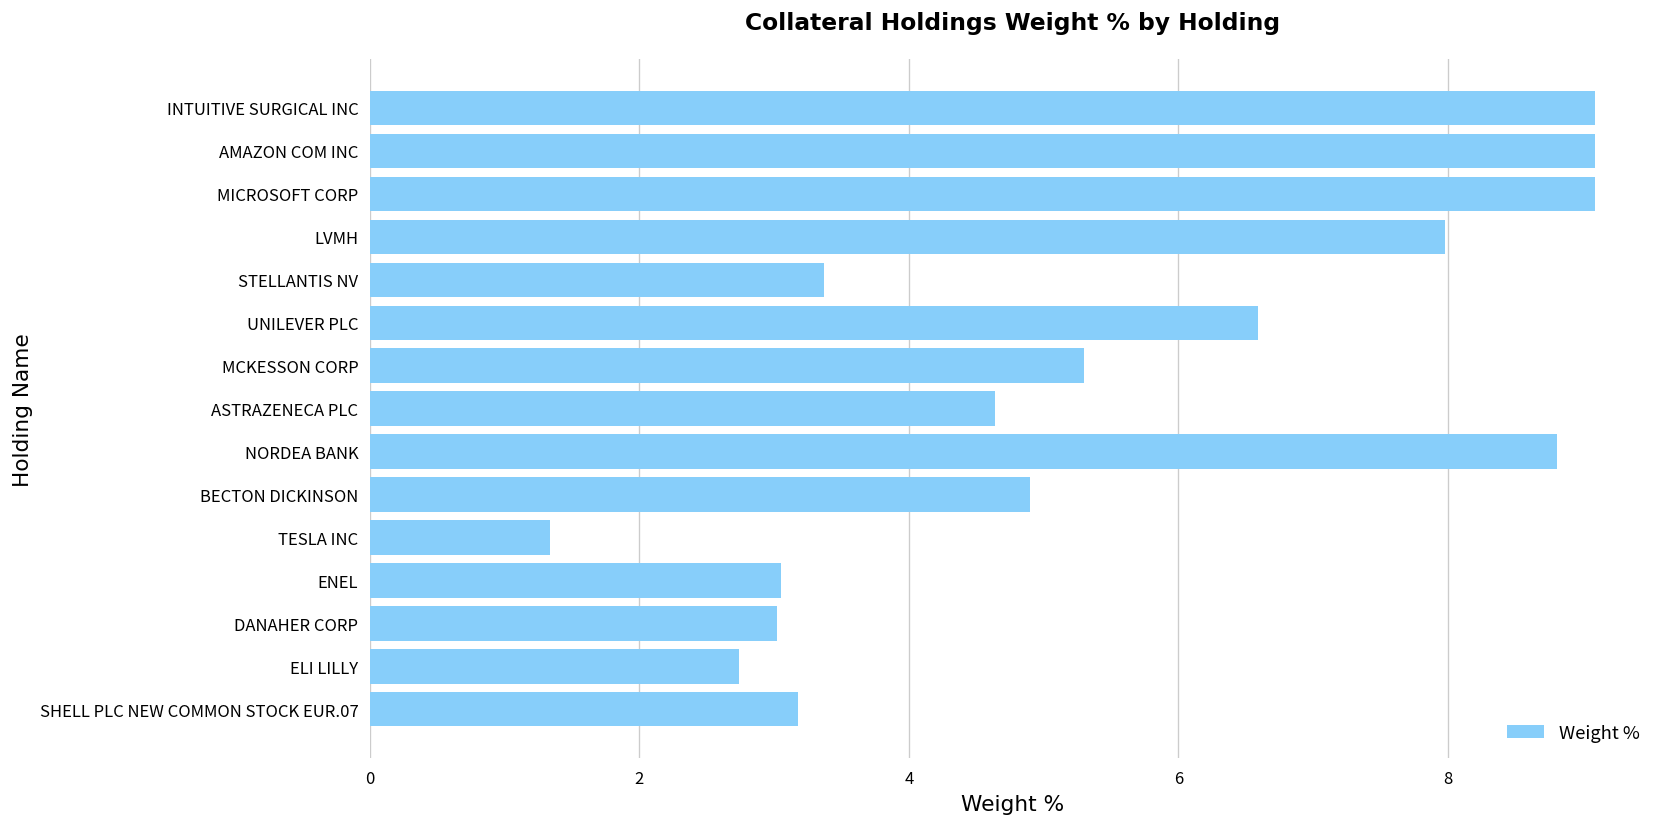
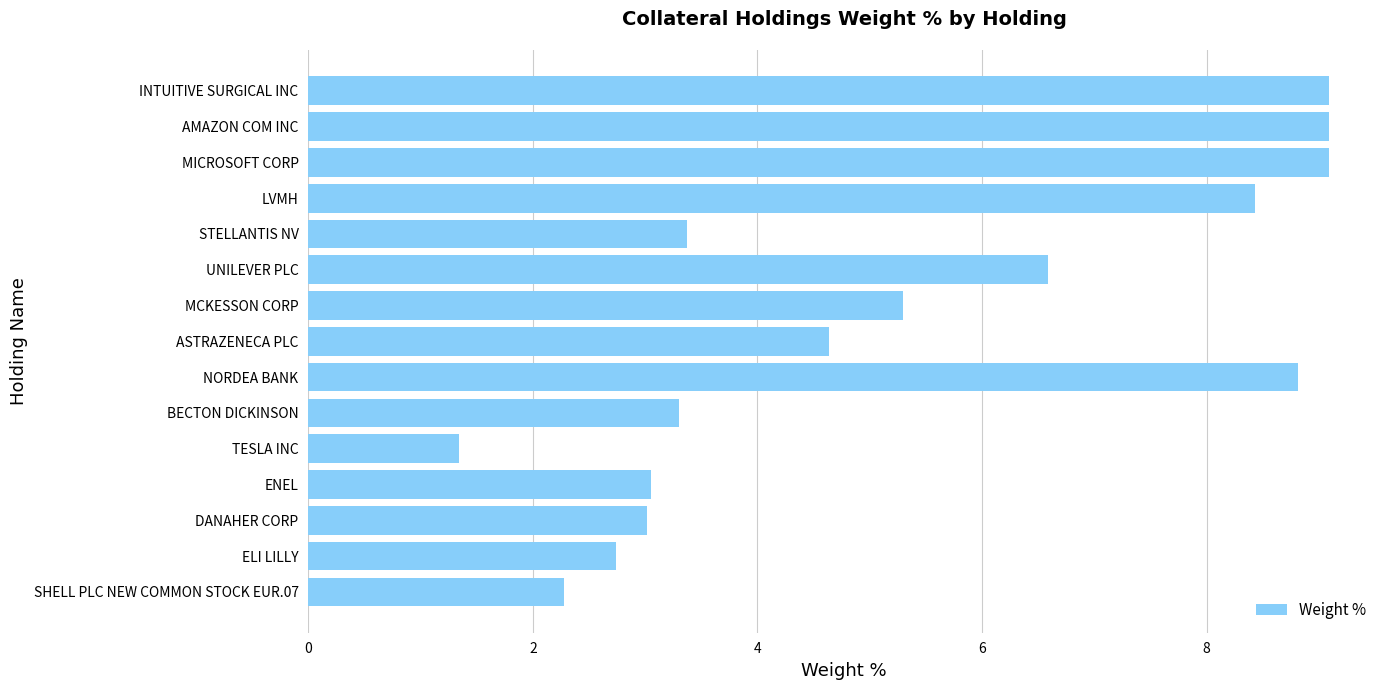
  {
    "INTUITIVE SURGICAL INC": 9.09,
    "AMAZON COM INC": 9.09,
    "MICROSOFT CORP": 9.09,
-   "LVMH": 7.98,
+   "LVMH": 8.43,
    "STELLANTIS NV": 3.37,
    "UNILEVER PLC": 6.59,
    "MCKESSON CORP": 5.30,
    "ASTRAZENECA PLC": 4.64,
    "NORDEA BANK": 8.81,
-   "BECTON DICKINSON": 4.9,
+   "BECTON DICKINSON": 3.3,
    "TESLA INC": 1.34,
    "ENEL": 3.05,
    "DANAHER CORP": 3.02,
    "ELI LILLY": 2.74,
-   "SHELL PLC NEW COMMON STOCK EUR.07": 3.18
+   "SHELL PLC NEW COMMON STOCK EUR.07": 2.28
  }
